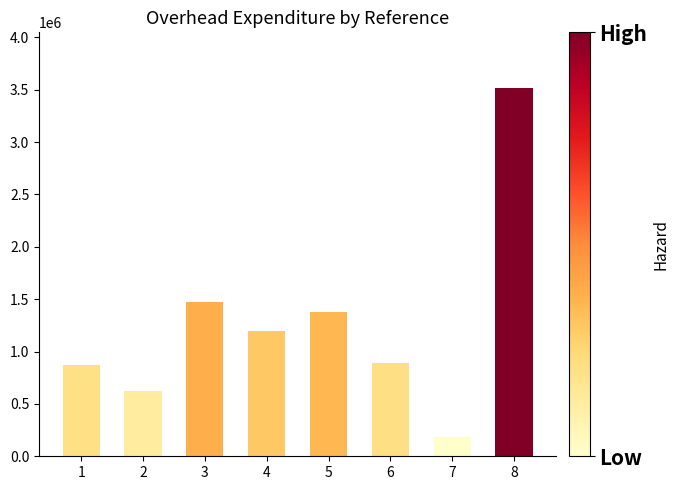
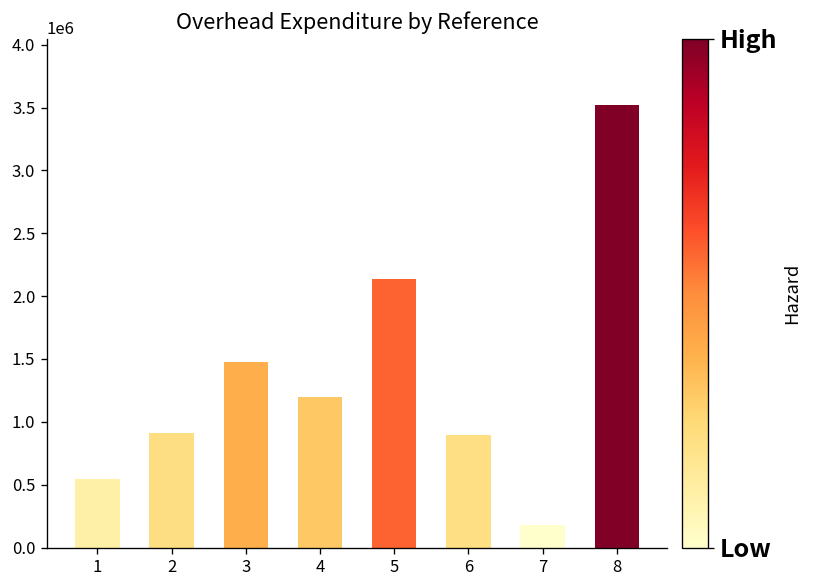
  {
-   "1": 870000,
-   "2": 620000,
+   "1": 540000,
+   "2": 910000,
    "3": 1480000,
    "4": 1200000,
-   "5": 1370000,
+   "5": 2130000,
    "6": 890000,
    "7": 180000,
    "8": 3520000
  }
